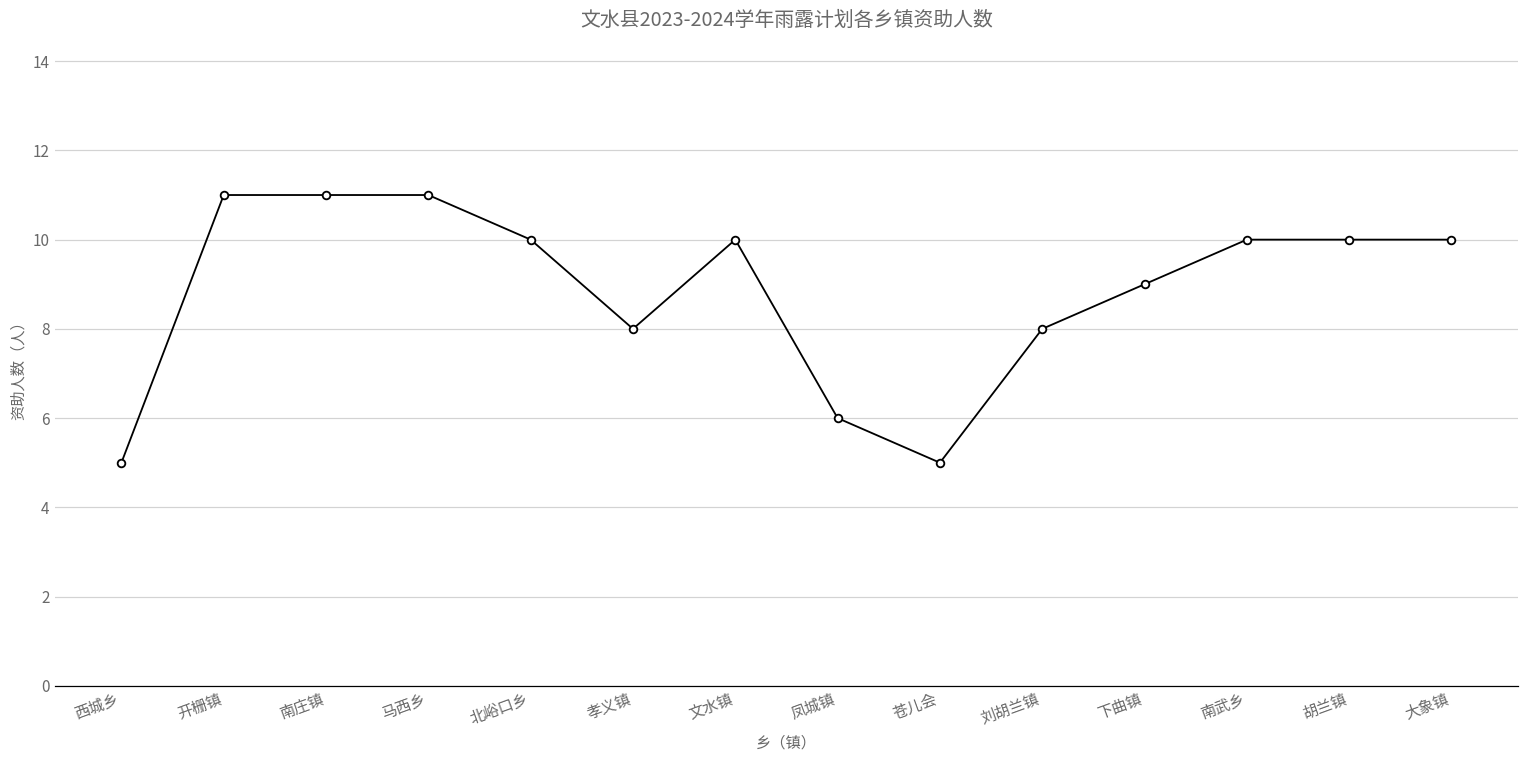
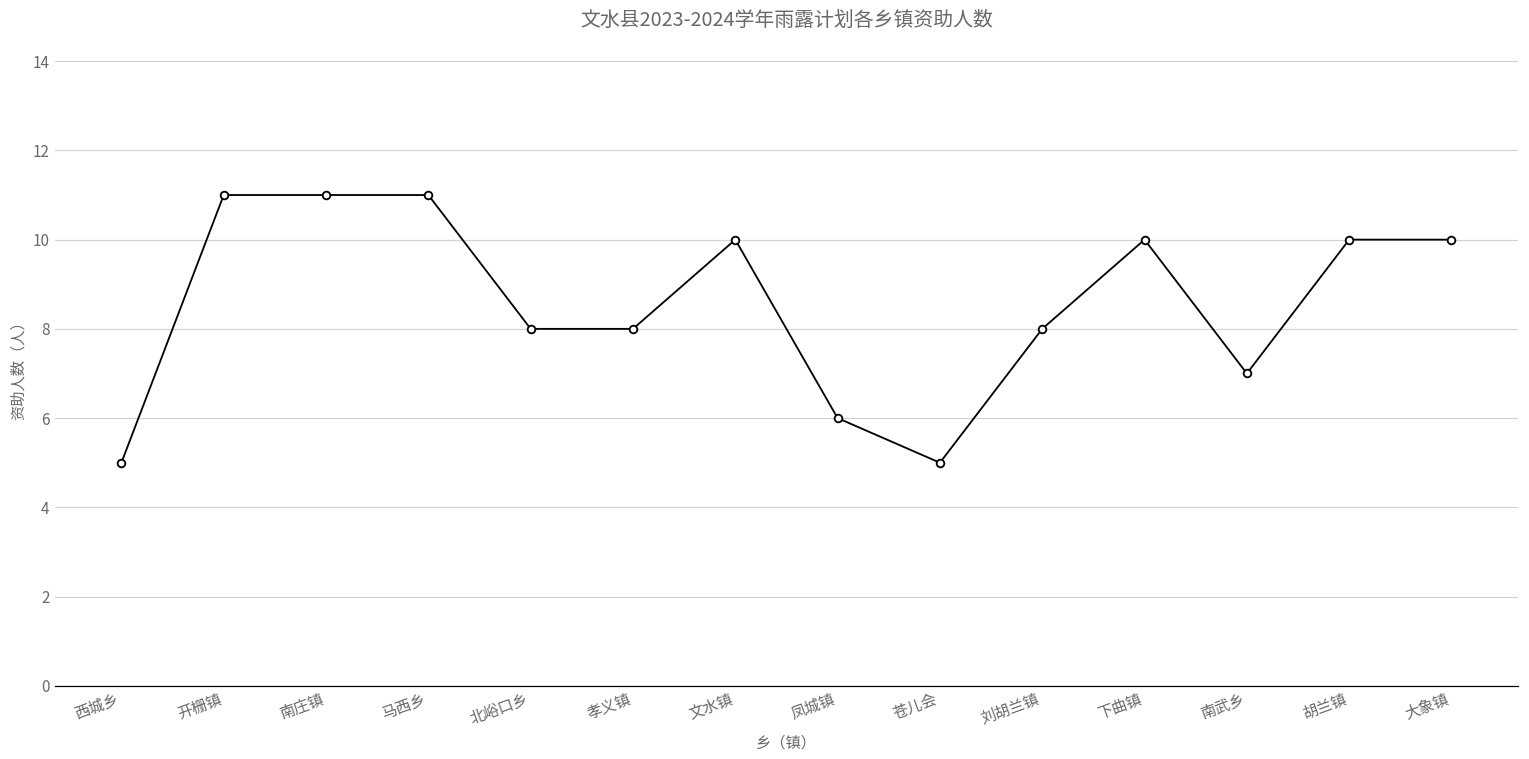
  {
    "西城乡": 5,
    "开栅镇": 11,
    "南庄镇": 11,
    "马西乡": 11,
-   "北峪口乡": 10,
+   "北峪口乡": 8,
    "孝义镇": 8,
    "文水镇": 10,
    "凤城镇": 6,
    "苍儿会": 5,
    "刘胡兰镇": 8,
-   "下曲镇": 9,
-   "南武乡": 10,
+   "下曲镇": 10,
+   "南武乡": 7,
    "胡兰镇": 10,
    "大象镇": 10
  }
